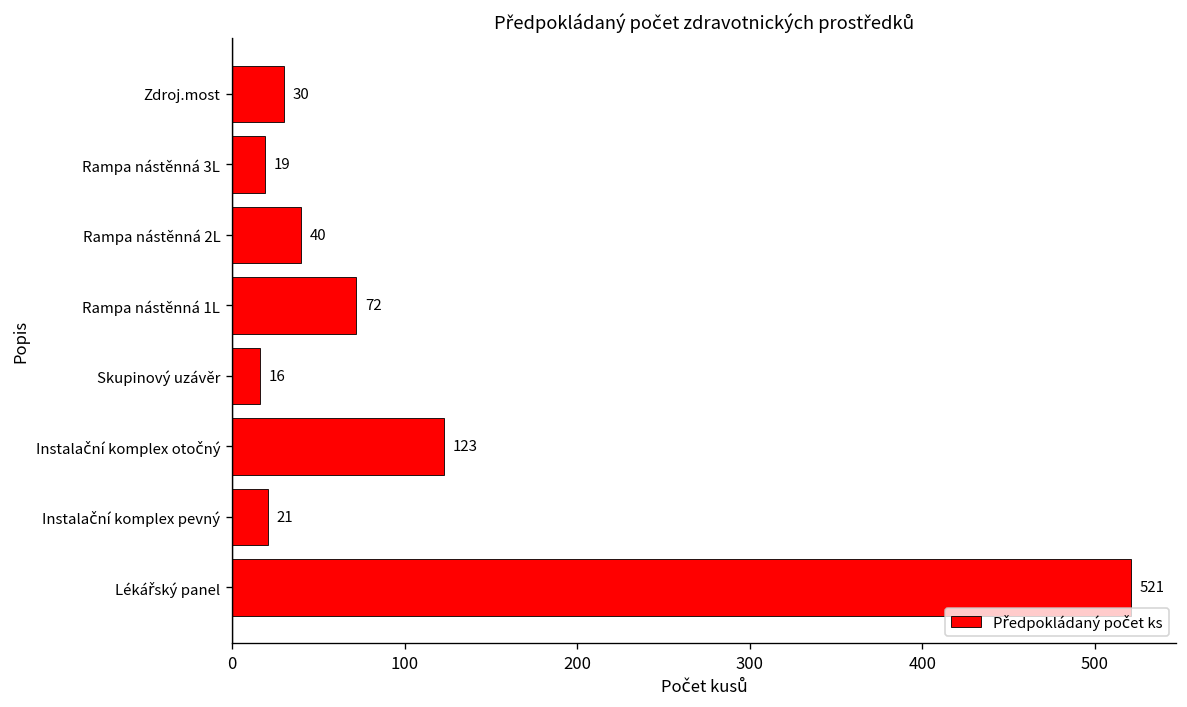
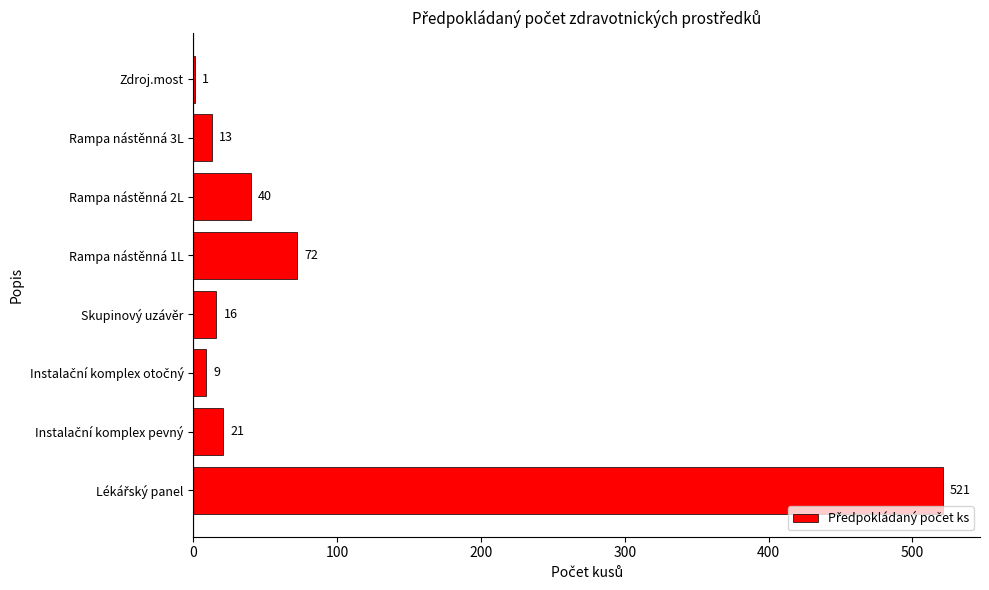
  {
-   "Zdroj.most": 30,
-   "Rampa nástěnná 3L": 19,
+   "Zdroj.most": 1,
+   "Rampa nástěnná 3L": 13,
    "Rampa nástěnná 2L": 40,
    "Rampa nástěnná 1L": 72,
    "Skupinový uzávěr": 16,
-   "Instalační komplex otočný": 123,
+   "Instalační komplex otočný": 9,
    "Instalační komplex pevný": 21,
    "Lékářský panel": 521
  }
